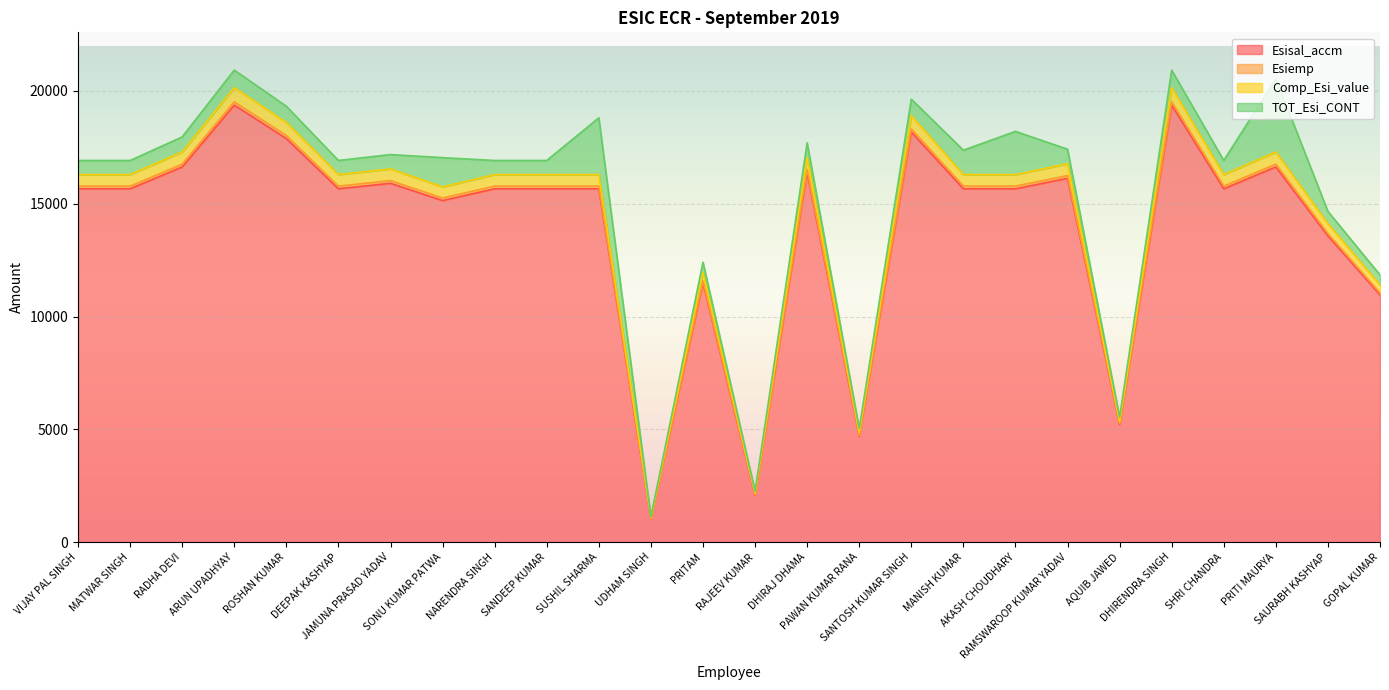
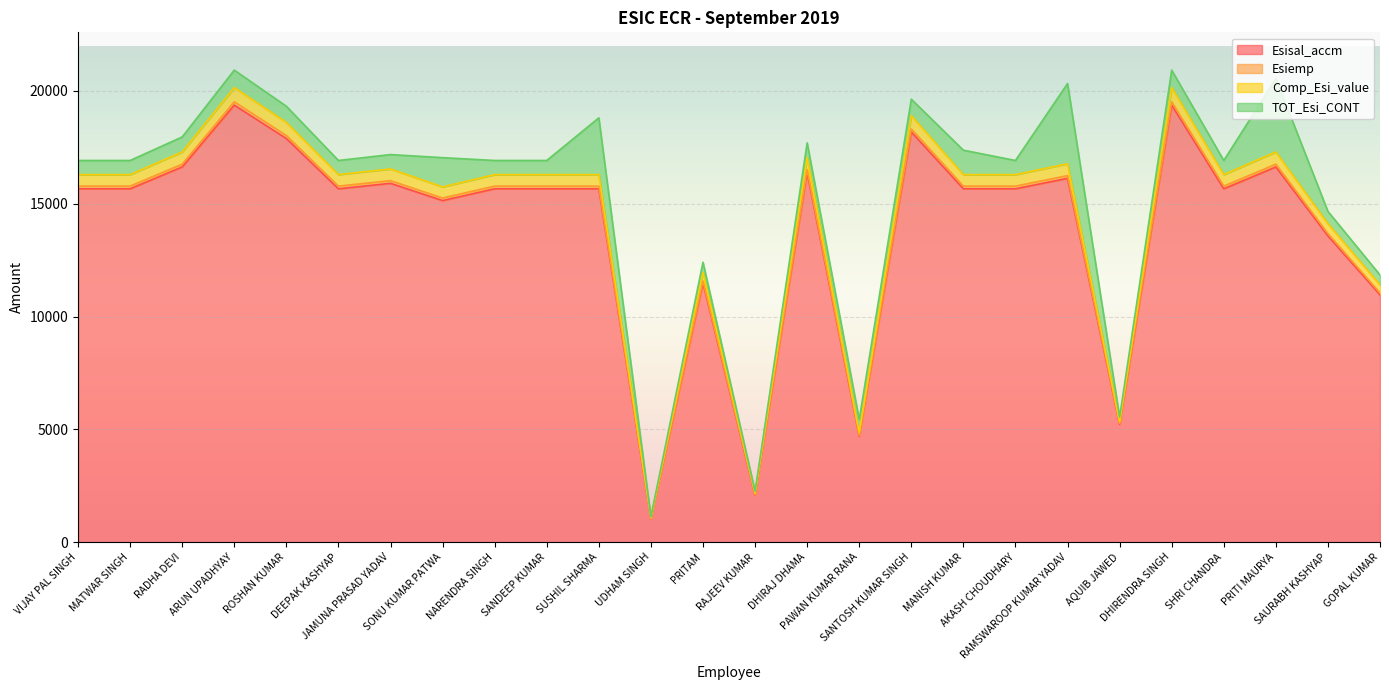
  {
    "Esisal_accm": {
      "VIJAY PAL SINGH": 15700,
      "MATWAR SINGH": 15700,
      "RADHA DEVI": 16600,
      "ARUN UPADHYAY": 19400,
      "ROSHAN KUMAR": 17900,
      "DEEPAK KASHYAP": 15700,
      "JAMUNA PRASAD YADAV": 15900,
      "SONU KUMAR PATWA": 15100,
      "NARENDRA SINGH": 15700,
      "SANDEEP KUMAR": 15700,
      "SUSHIL SHARMA": 15700,
      "DHIRAJ DHAMA": 16400,
      "SANTOSH KUMAR SINGH": 18200,
      "MANISH KUMAR": 15700,
      "AKASH CHOUDHARY": 15700,
      "RAMSWAROOP KUMAR YADAV": 16100,
      "DHIRENDRA SINGH": 19400,
      "SHRI CHANDRA": 15700,
      "PRITI MAURYA": 16600
    },
    "Esiemp": {
      "VIJAY PAL SINGH": 100,
      "MATWAR SINGH": 100,
      "RADHA DEVI": 100,
      "ARUN UPADHYAY": 100,
      "ROSHAN KUMAR": 100,
      "DEEPAK KASHYAP": 100,
      "JAMUNA PRASAD YADAV": 100,
      "SONU KUMAR PATWA": 100,
      "NARENDRA SINGH": 100,
      "SANDEEP KUMAR": 100,
      "SUSHIL SHARMA": 100,
      "DHIRAJ DHAMA": 100,
      "SANTOSH KUMAR SINGH": 100,
      "MANISH KUMAR": 100,
      "AKASH CHOUDHARY": 100,
      "RAMSWAROOP KUMAR YADAV": 100,
      "DHIRENDRA SINGH": 100,
      "SHRI CHANDRA": 100,
      "PRITI MAURYA": 100
    },
    "Comp_Esi_value": {
      "VIJAY PAL SINGH": 500,
      "MATWAR SINGH": 500,
      "RADHA DEVI": 500,
      "ARUN UPADHYAY": 600,
      "ROSHAN KUMAR": 600,
      "DEEPAK KASHYAP": 500,
      "JAMUNA PRASAD YADAV": 500,
      "SONU KUMAR PATWA": 500,
      "NARENDRA SINGH": 500,
      "SANDEEP KUMAR": 500,
      "SUSHIL SHARMA": 500,
      "PRITAM": 400,
      "DHIRAJ DHAMA": 500,
      "PAWAN KUMAR RANA": 100,
      "SANTOSH KUMAR SINGH": 600,
      "MANISH KUMAR": 500,
      "AKASH CHOUDHARY": 500,
      "RAMSWAROOP KUMAR YADAV": 500,
      "DHIRENDRA SINGH": 600,
      "SHRI CHANDRA": 500,
      "PRITI MAURYA": 500,
      "SAURABH KASHYAP": 400,
      "GOPAL KUMAR": 400
    },
    "TOT_Esi_CONT": {
      "VIJAY PAL SINGH": 600,
      "MATWAR SINGH": 600,
      "RADHA DEVI": 700,
      "ARUN UPADHYAY": 800,
      "ROSHAN KUMAR": 700,
      "DEEPAK KASHYAP": 600,
      "JAMUNA PRASAD YADAV": 600,
      "SONU KUMAR PATWA": 1300,
      "NARENDRA SINGH": 600,
      "SANDEEP KUMAR": 600,
      "SUSHIL SHARMA": 2500,
      "PRITAM": 500,
      "DHIRAJ DHAMA": 700,
-     "PAWAN KUMAR RANA": 200,
+     "PAWAN KUMAR RANA": 600,
      "SANTOSH KUMAR SINGH": 700,
      "MANISH KUMAR": 1100,
-     "AKASH CHOUDHARY": 1900,
-     "RAMSWAROOP KUMAR YADAV": 600,
+     "AKASH CHOUDHARY": 600,
+     "RAMSWAROOP KUMAR YADAV": 3600,
      "AQUIB JAWED": 200,
      "DHIRENDRA SINGH": 800,
      "SHRI CHANDRA": 600,
      "SAURABH KASHYAP": 500,
      "GOPAL KUMAR": 400
    }
  }
